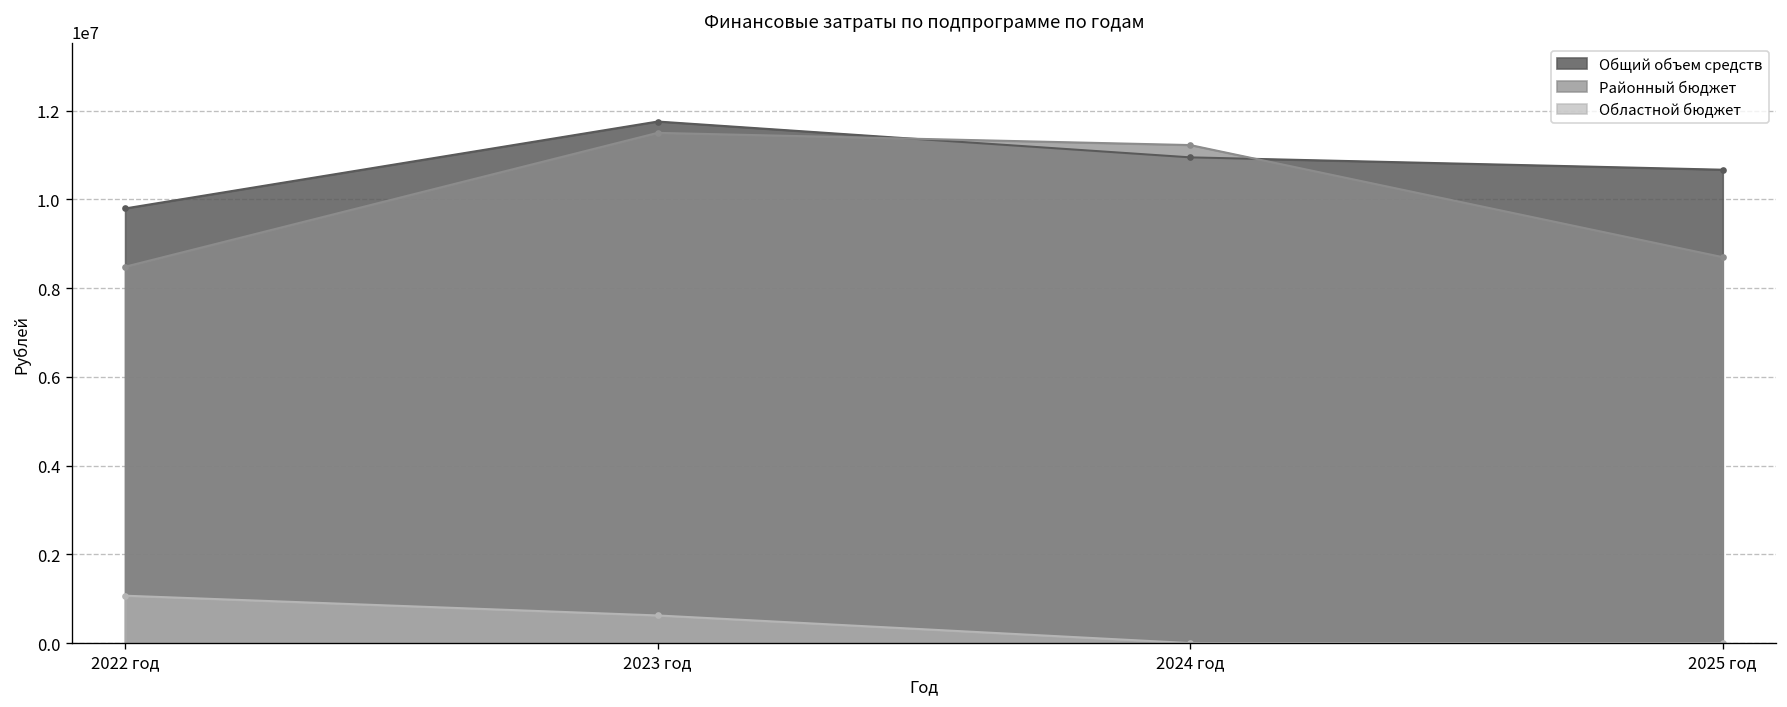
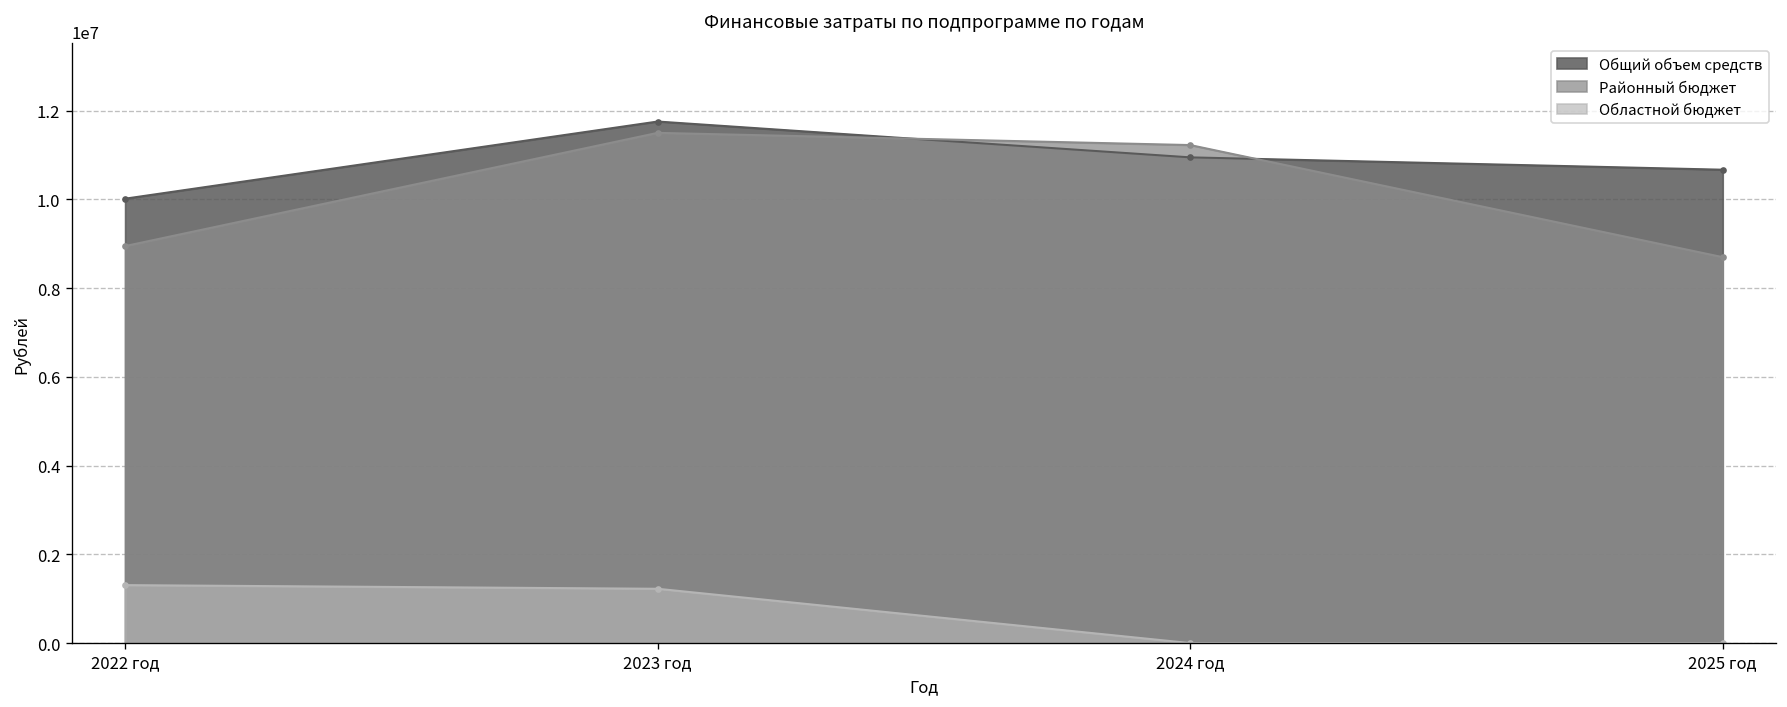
  {
    "Общий объем средств": {
-     "2022 год": 9800000,
+     "2022 год": 10000000,
      "2023 год": 11800000,
      "2024 год": 10900000,
      "2025 год": 10700000
    },
    "Районный бюджет": {
-     "2022 год": 8500000,
+     "2022 год": 8900000,
      "2023 год": 11500000,
      "2024 год": 11200000,
      "2025 год": 8700000
    },
    "Областной бюджет": {
-     "2022 год": 1100000,
-     "2023 год": 600000,
+     "2022 год": 1300000,
+     "2023 год": 1200000,
      "2024 год": 0,
      "2025 год": 0
    }
  }
